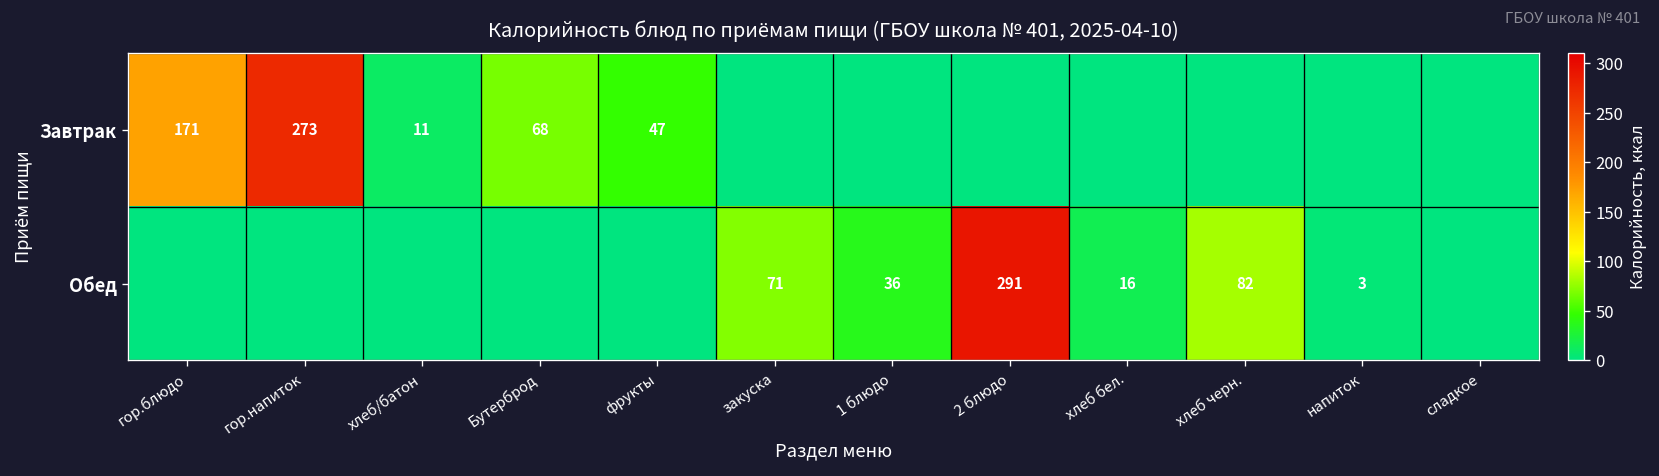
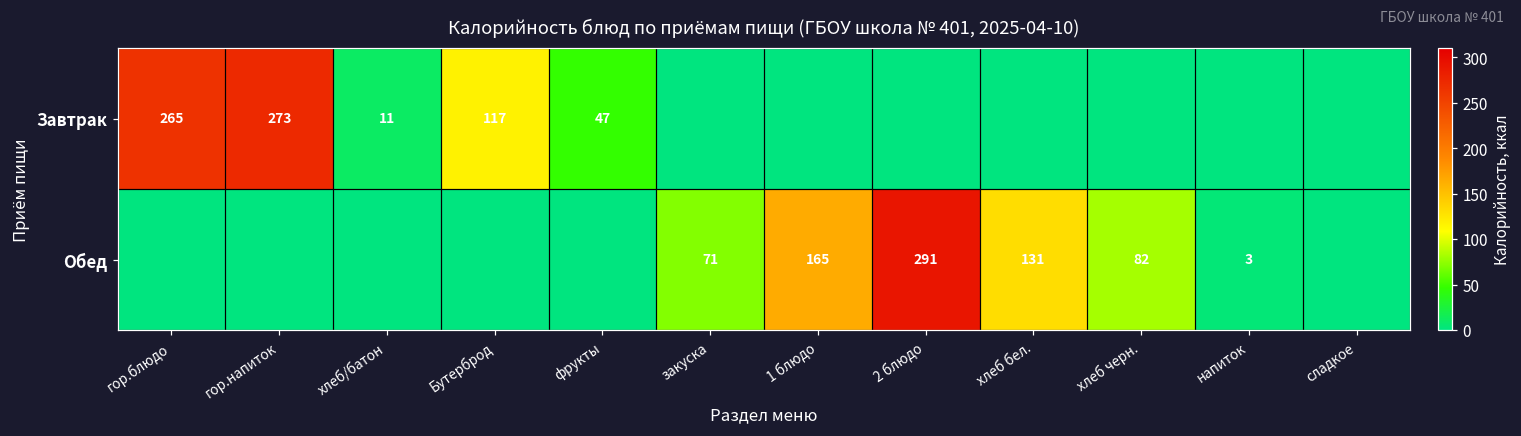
  {
    "Завтрак": {
-     "гор.блюдо": 171,
+     "гор.блюдо": 265,
      "гор.напиток": 273,
      "хлеб/батон": 11,
-     "Бутерброд": 68,
+     "Бутерброд": 117,
      "фрукты": 47
    },
    "Обед": {
      "закуска": 71,
-     "1 блюдо": 36,
+     "1 блюдо": 165,
      "2 блюдо": 291,
-     "хлеб бел.": 16,
+     "хлеб бел.": 131,
      "хлеб черн.": 82,
      "напиток": 3
    }
  }
